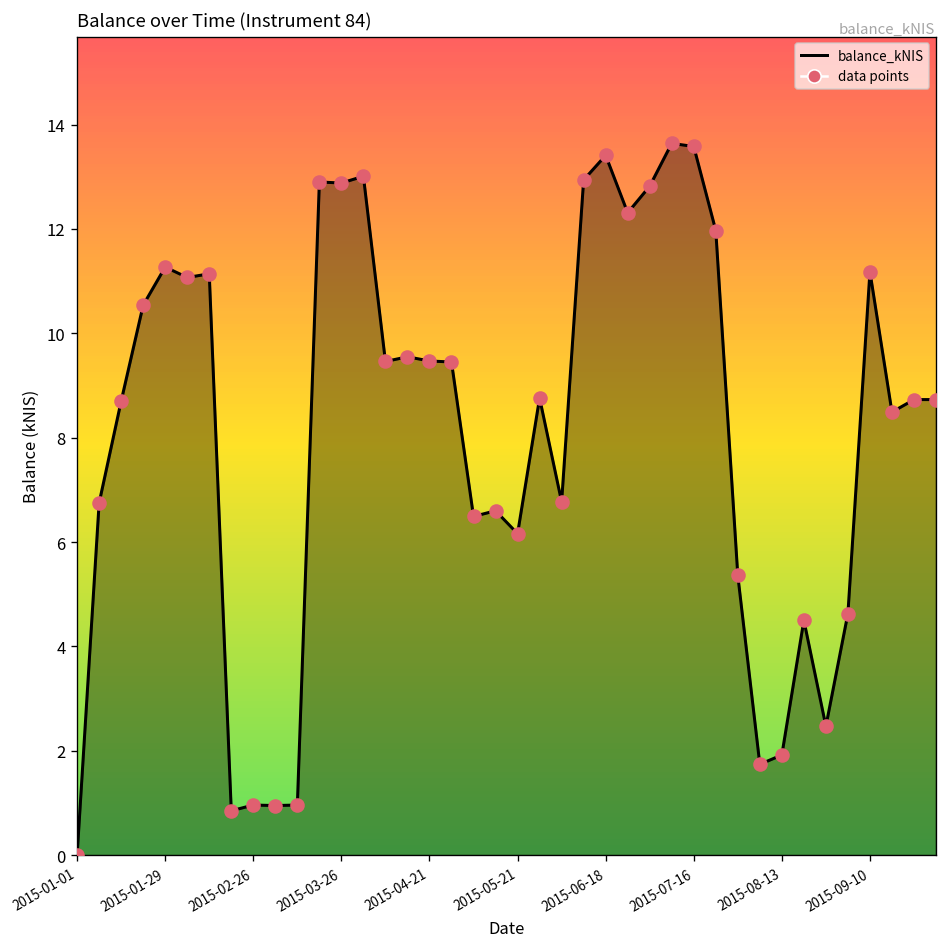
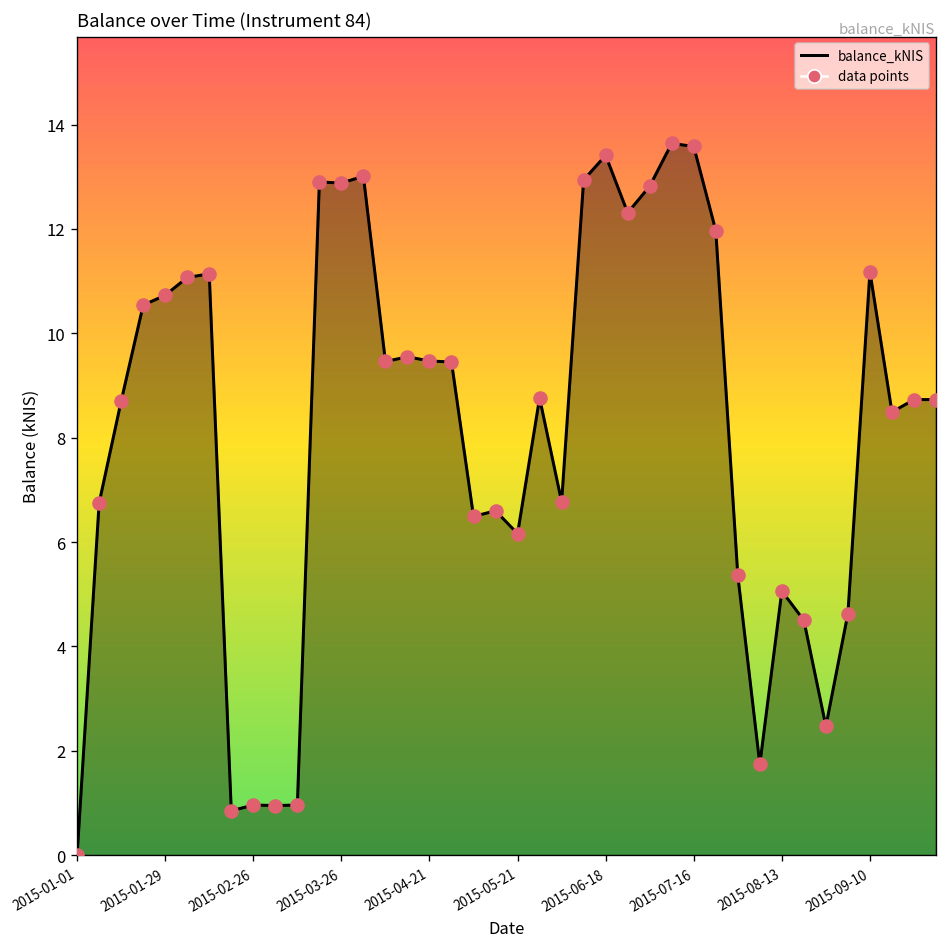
  {
    "2015-01-01": 0.0,
-   "2015-01-29": 11.3,
+   "2015-01-29": 10.7,
    "2015-02-26": 1.0,
    "2015-03-26": 12.9,
    "2015-04-21": 9.5,
    "2015-05-21": 6.2,
    "2015-06-18": 13.4,
    "2015-07-16": 13.6,
-   "2015-08-13": 1.9,
+   "2015-08-13": 5.1,
    "2015-09-10": 11.2
  }
